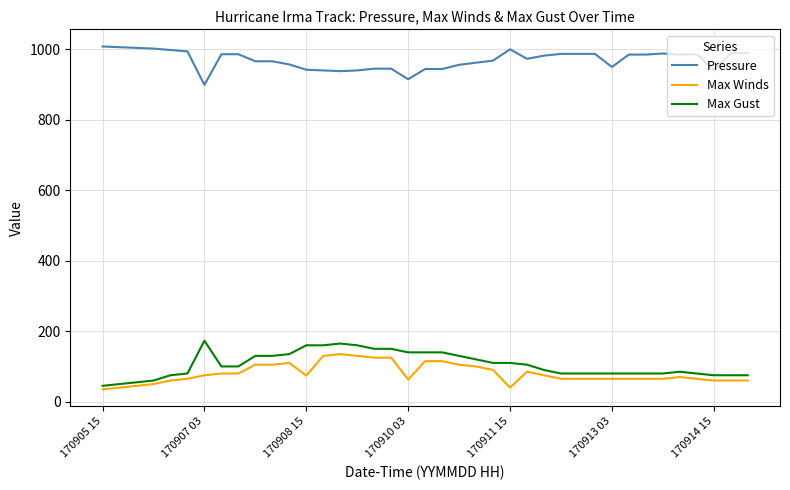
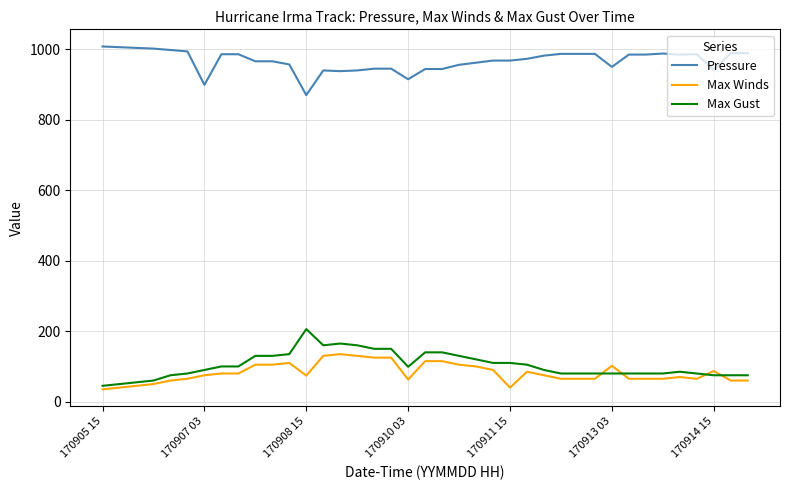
  {
    "Pressure": {
      "170905 15": 1010,
      "170907 03": 900,
-     "170908 15": 940,
+     "170908 15": 870,
      "170910 03": 920,
-     "170911 15": 1000,
+     "170911 15": 970,
      "170913 03": 950
    },
    "Max Winds": {
      "170905 15": 40,
      "170907 03": 80,
      "170908 15": 70,
      "170910 03": 60,
      "170911 15": 40,
-     "170913 03": 70,
-     "170914 15": 60
+     "170913 03": 100,
+     "170914 15": 90
    },
    "Max Gust": {
      "170905 15": 50,
-     "170907 03": 170,
-     "170908 15": 160,
-     "170910 03": 140,
+     "170907 03": 90,
+     "170908 15": 210,
+     "170910 03": 100,
      "170911 15": 110,
      "170913 03": 80,
      "170914 15": 80
    }
  }
